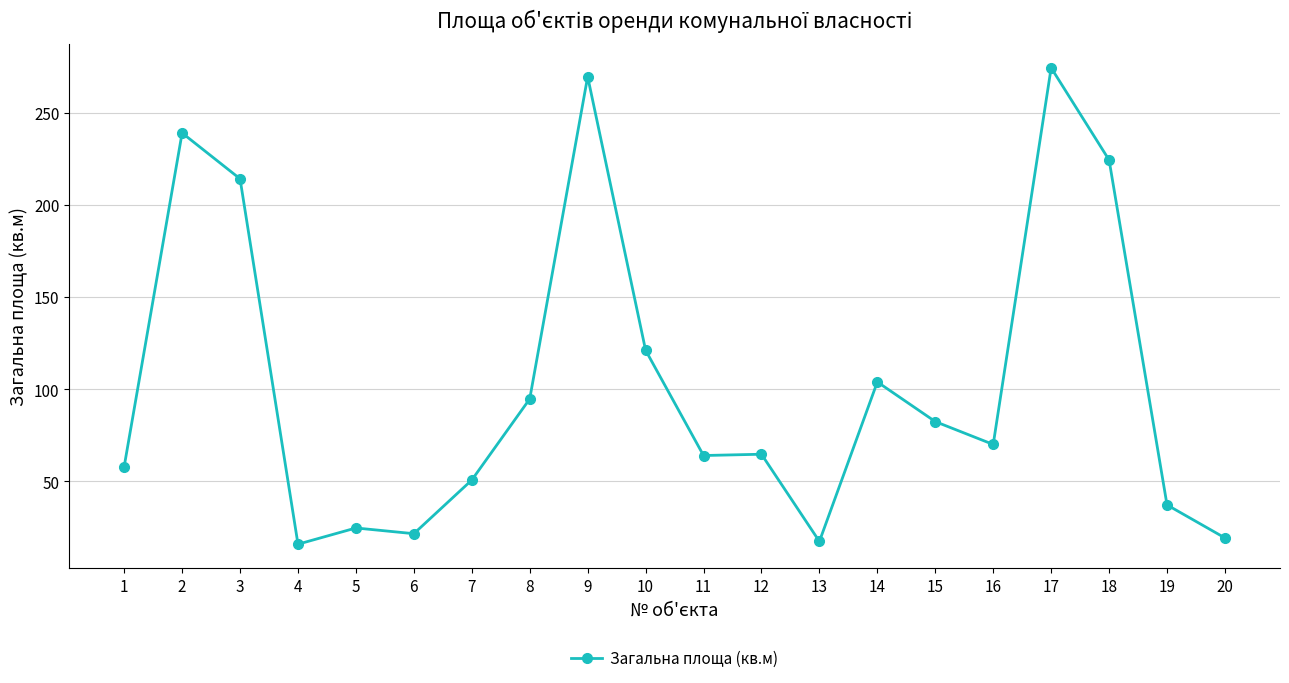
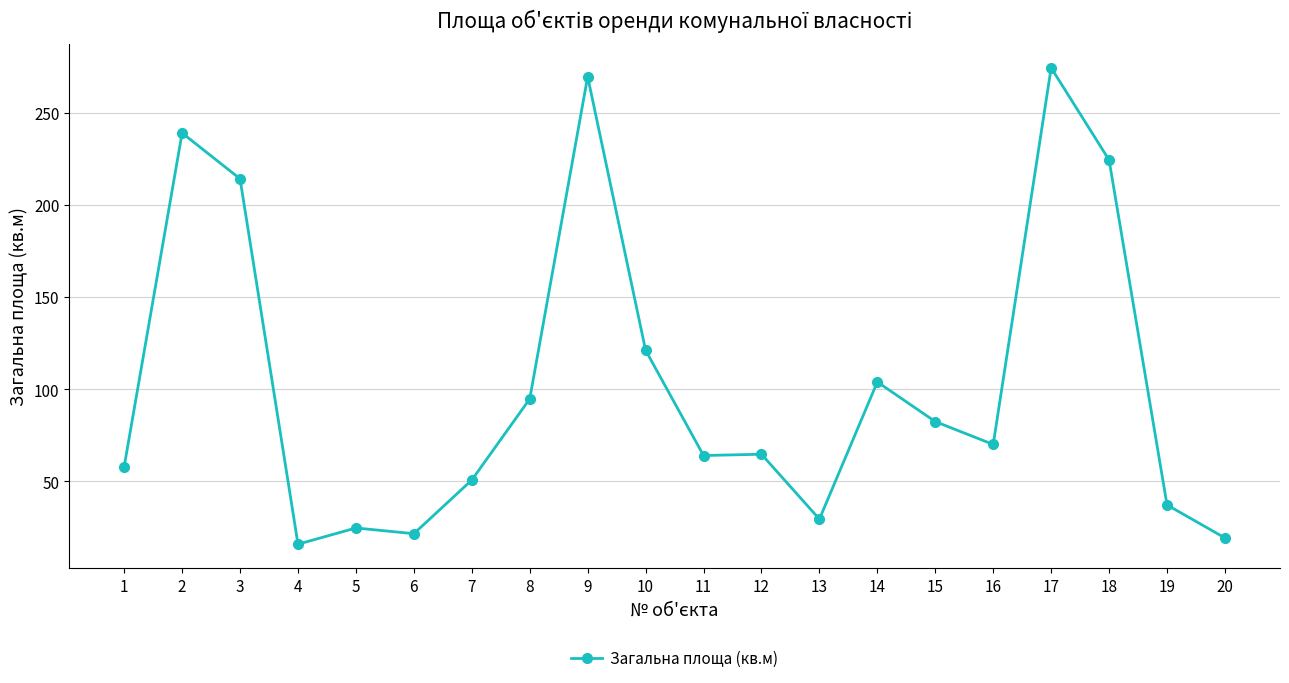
  {
    "1": 58,
    "2": 239,
    "3": 214,
    "4": 16,
    "5": 25,
    "6": 22,
    "7": 51,
    "8": 95,
    "9": 270,
    "10": 121,
    "11": 64,
    "12": 65,
-   "13": 17,
+   "13": 30,
    "14": 104,
    "15": 82,
    "16": 70,
    "17": 274,
    "18": 224,
    "19": 37,
    "20": 19
  }
